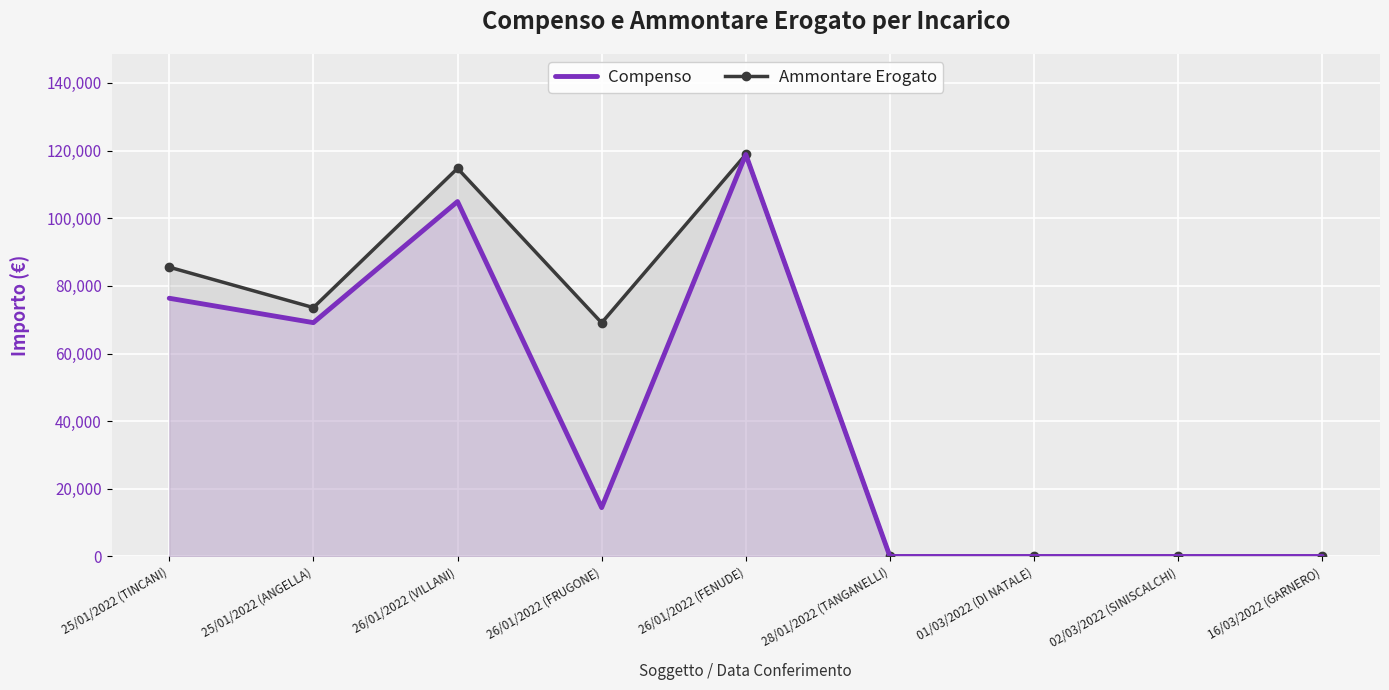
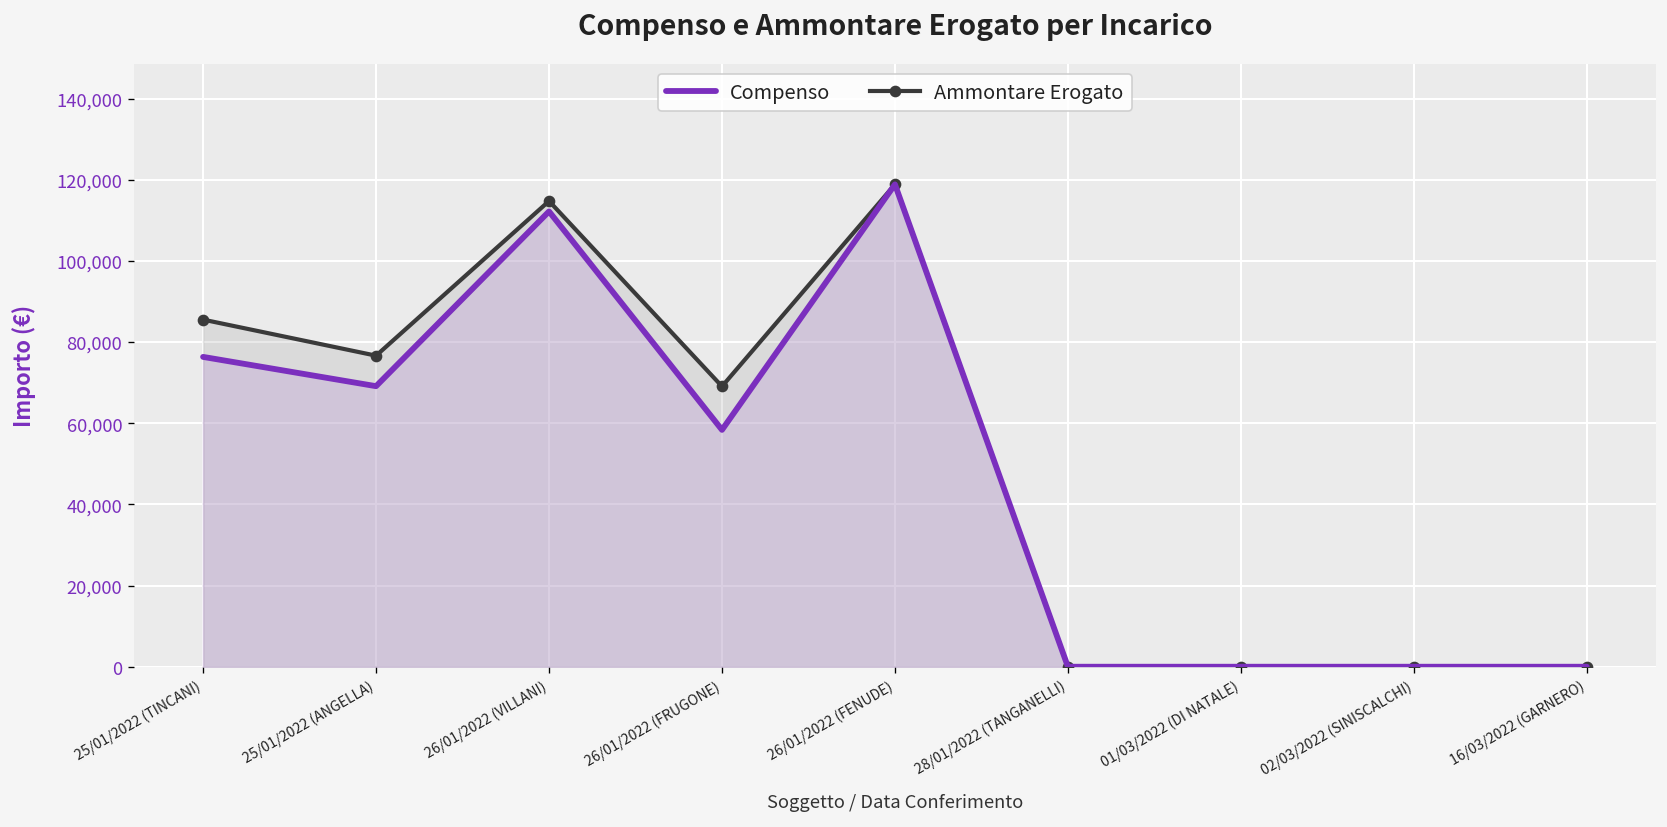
  {
    "Compenso": {
      "25/01/2022 (TINCANI)": "76,000",
      "25/01/2022 (ANGELLA)": "69,000",
-     "26/01/2022 (VILLANI)": "105,000",
-     "26/01/2022 (FRUGONE)": "14,000"
+     "26/01/2022 (VILLANI)": "112,000",
+     "26/01/2022 (FRUGONE)": "58,000"
    },
    "Ammontare Erogato": {
      "25/01/2022 (TINCANI)": "86,000",
-     "25/01/2022 (ANGELLA)": "74,000",
+     "25/01/2022 (ANGELLA)": "77,000",
      "26/01/2022 (VILLANI)": "115,000",
      "26/01/2022 (FRUGONE)": "69,000"
    }
  }
